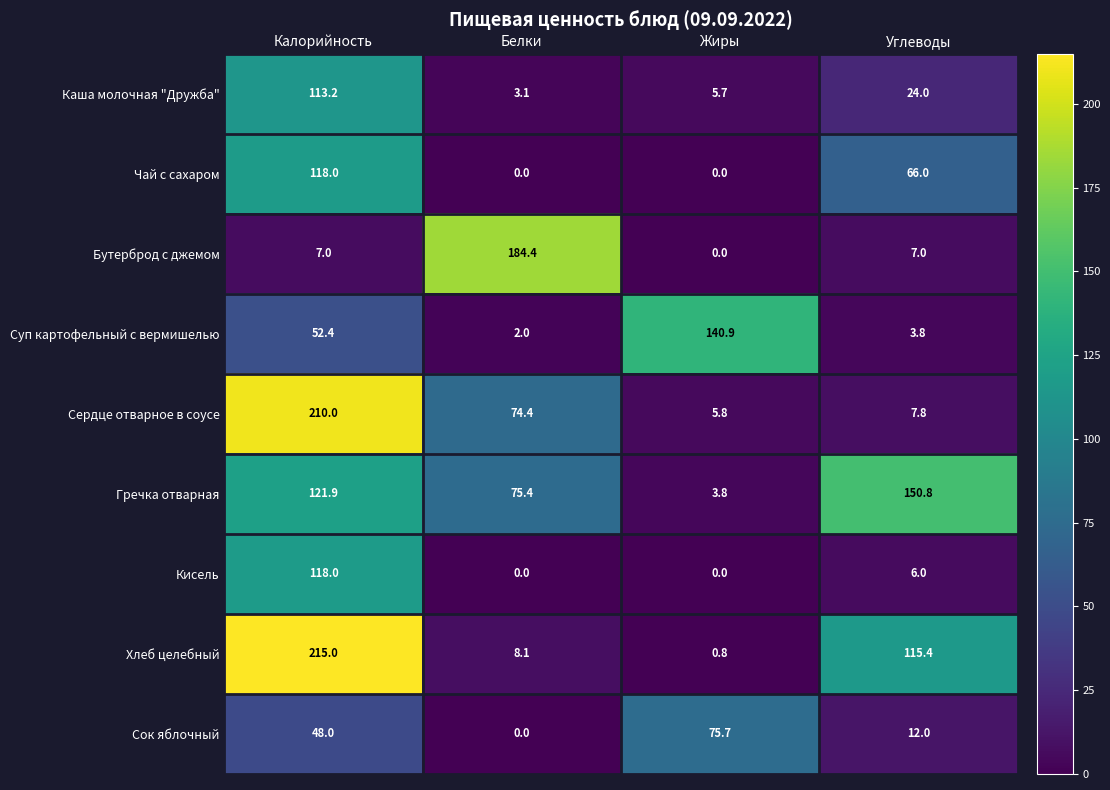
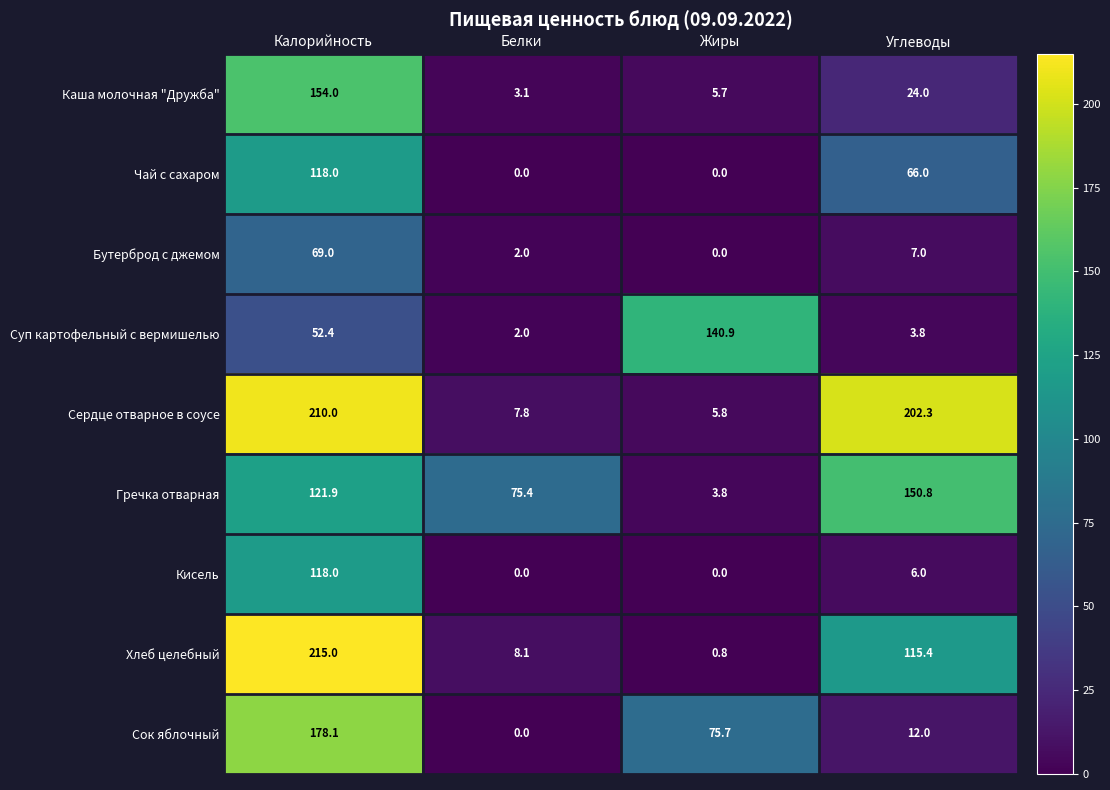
  {
    "Каша молочная \"Дружба\"": {
-     "Калорийность": 113.2,
+     "Калорийность": 154.0,
      "Белки": 3.1,
      "Жиры": 5.7,
      "Углеводы": 24.0
    },
    "Чай с сахаром": {
      "Калорийность": 118.0,
      "Белки": 0.0,
      "Жиры": 0.0,
      "Углеводы": 66.0
    },
    "Бутерброд с джемом": {
-     "Калорийность": 7.0,
-     "Белки": 184.4,
+     "Калорийность": 69.0,
+     "Белки": 2.0,
      "Жиры": 0.0,
      "Углеводы": 7.0
    },
    "Суп картофельный с вермишелью": {
      "Калорийность": 52.4,
      "Белки": 2.0,
      "Жиры": 140.9,
      "Углеводы": 3.8
    },
    "Сердце отварное в соусе": {
      "Калорийность": 210.0,
-     "Белки": 74.4,
+     "Белки": 7.8,
      "Жиры": 5.8,
-     "Углеводы": 7.8
+     "Углеводы": 202.3
    },
    "Гречка отварная": {
      "Калорийность": 121.9,
      "Белки": 75.4,
      "Жиры": 3.8,
      "Углеводы": 150.8
    },
    "Кисель": {
      "Калорийность": 118.0,
      "Белки": 0.0,
      "Жиры": 0.0,
      "Углеводы": 6.0
    },
    "Хлеб целебный": {
      "Калорийность": 215.0,
      "Белки": 8.1,
      "Жиры": 0.8,
      "Углеводы": 115.4
    },
    "Сок яблочный": {
-     "Калорийность": 48.0,
+     "Калорийность": 178.1,
      "Белки": 0.0,
      "Жиры": 75.7,
      "Углеводы": 12.0
    }
  }
